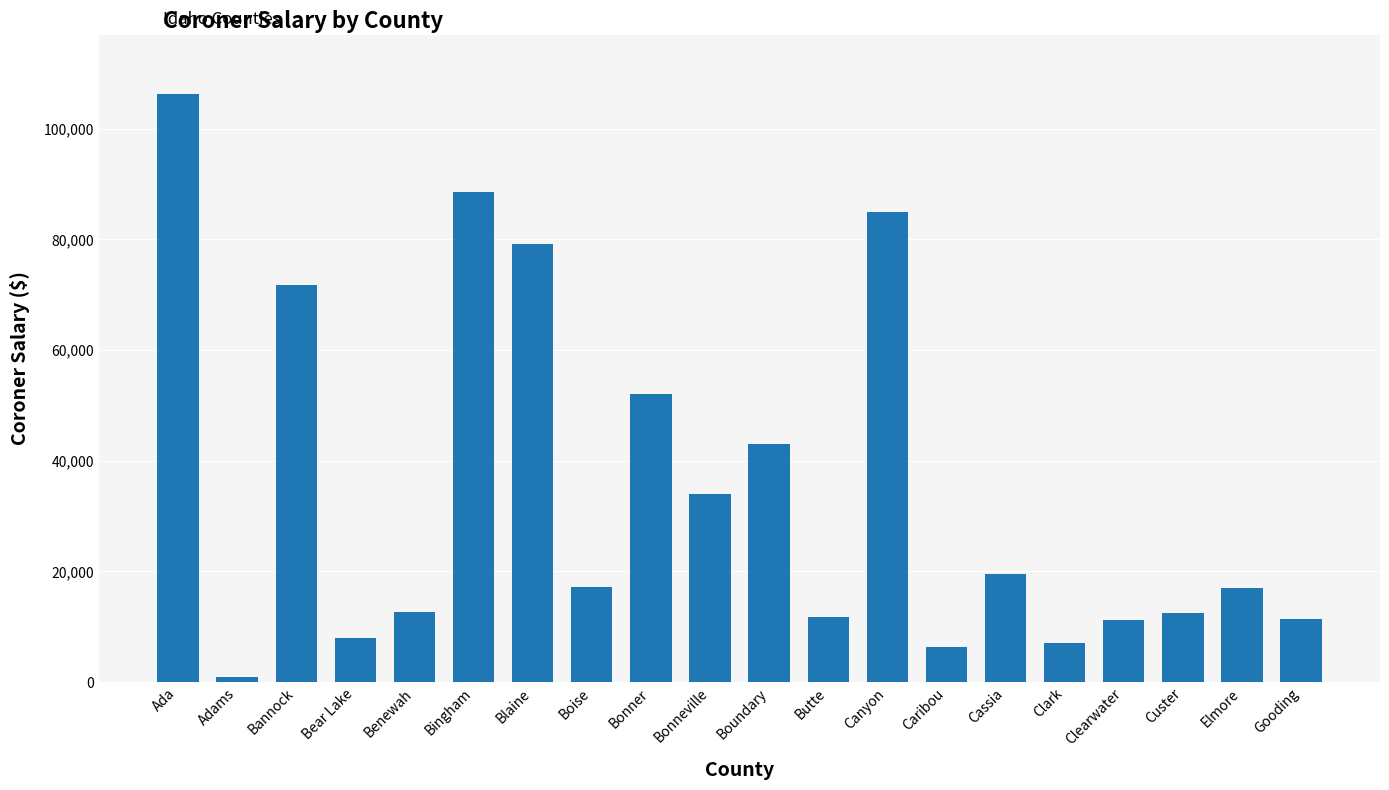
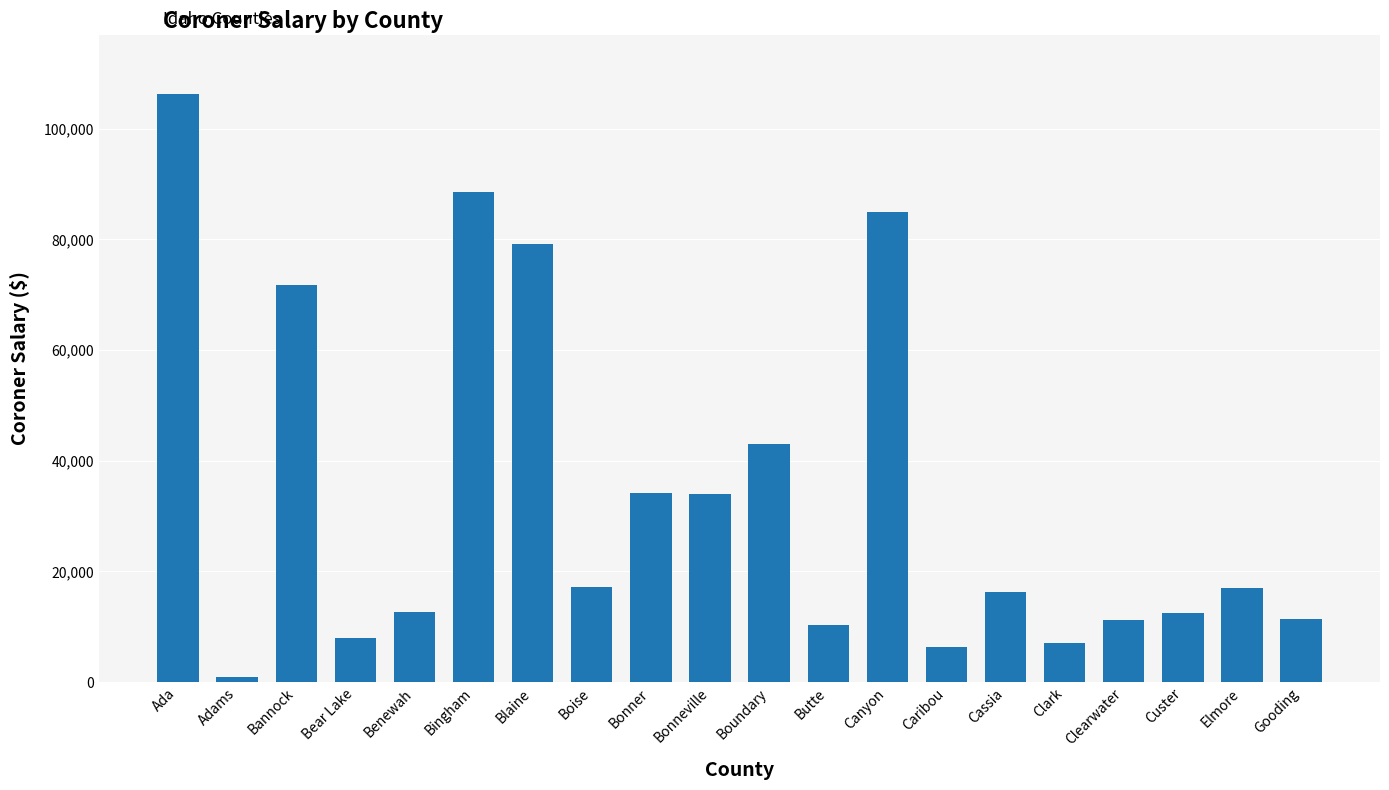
  {
    "Ada": "106,000",
    "Adams": "1,000",
    "Bannock": "72,000",
    "Bear Lake": "8,000",
    "Benewah": "13,000",
    "Bingham": "89,000",
    "Blaine": "79,000",
    "Boise": "17,000",
-   "Bonner": "52,000",
+   "Bonner": "34,000",
    "Bonneville": "34,000",
    "Boundary": "43,000",
-   "Butte": "12,000",
+   "Butte": "10,000",
    "Canyon": "85,000",
    "Caribou": "6,000",
-   "Cassia": "19,000",
+   "Cassia": "16,000",
    "Clark": "7,000",
    "Clearwater": "11,000",
    "Custer": "13,000",
    "Elmore": "17,000",
    "Gooding": "11,000"
  }
